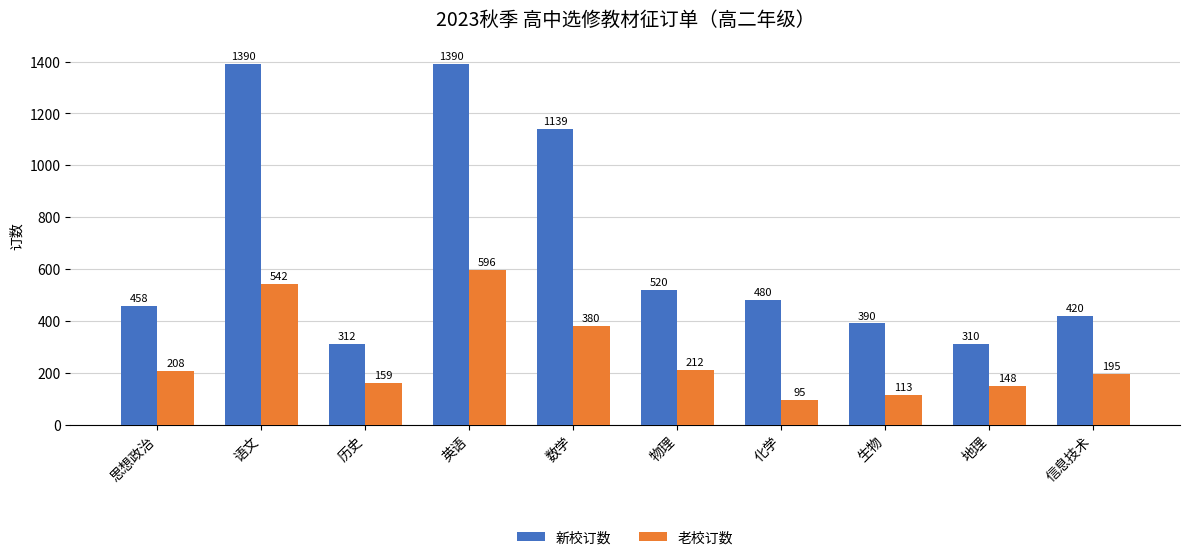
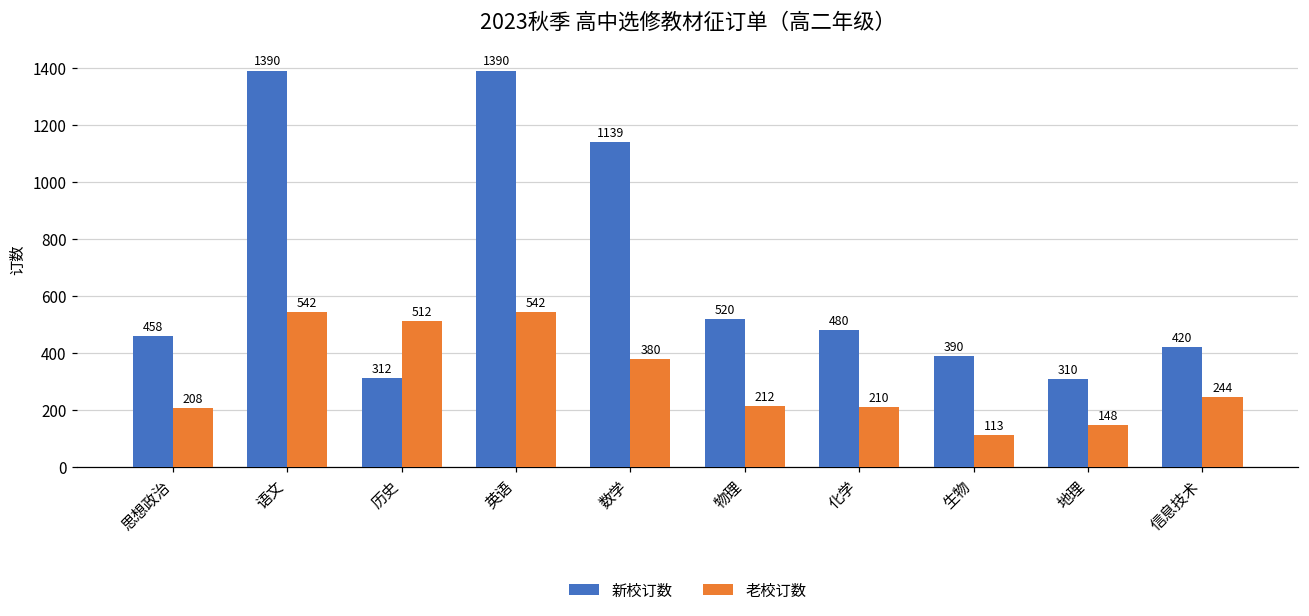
  {
    "新校订数": {
      "思想政治": 458,
      "语文": 1390,
      "历史": 312,
      "英语": 1390,
      "数学": 1139,
      "物理": 520,
      "化学": 480,
      "生物": 390,
      "地理": 310,
      "信息技术": 420
    },
    "老校订数": {
      "思想政治": 208,
      "语文": 542,
-     "历史": 159,
-     "英语": 596,
+     "历史": 512,
+     "英语": 542,
      "数学": 380,
      "物理": 212,
-     "化学": 95,
+     "化学": 210,
      "生物": 113,
      "地理": 148,
-     "信息技术": 195
+     "信息技术": 244
    }
  }
